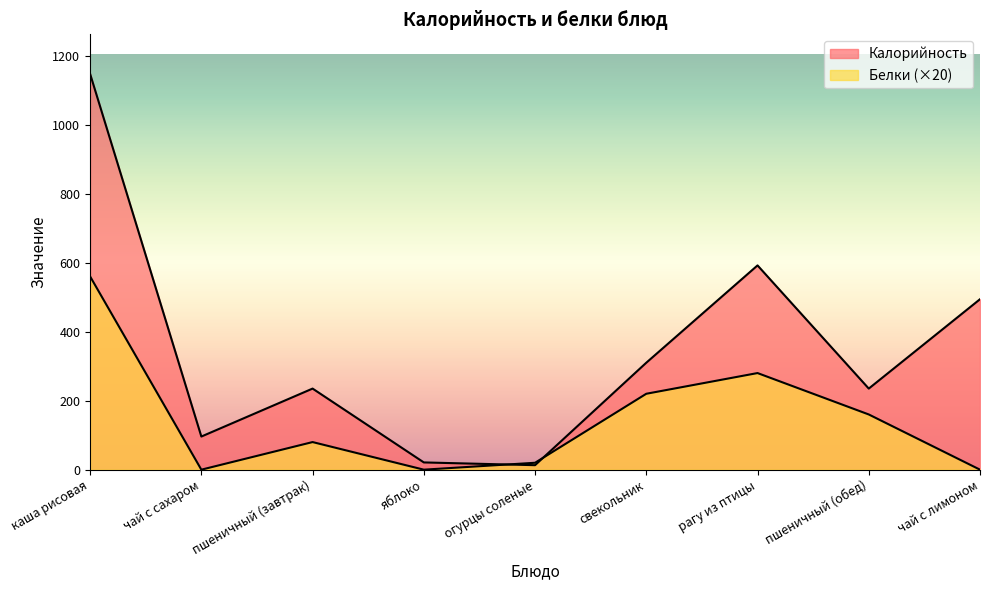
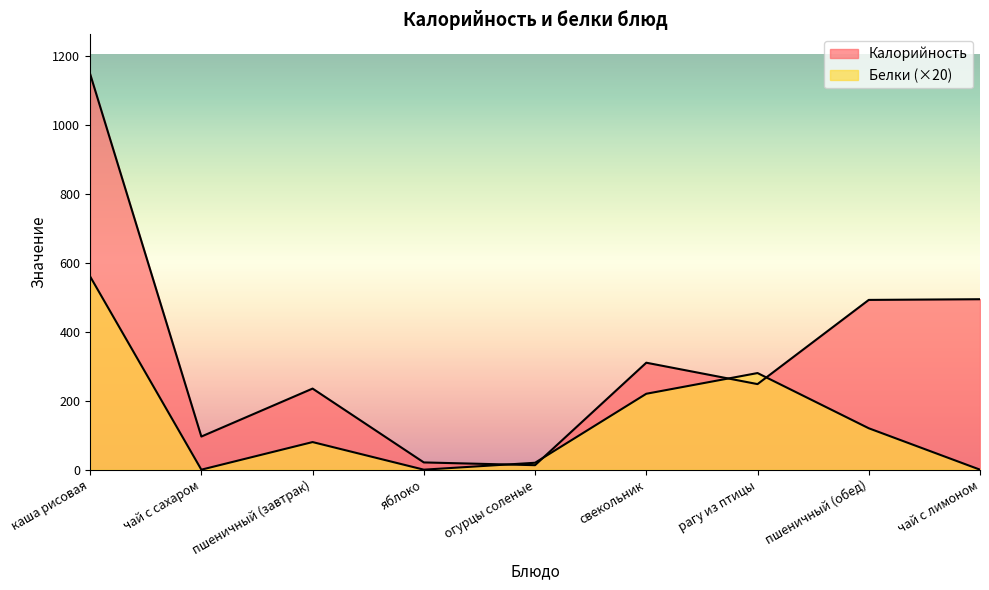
  {
    "Калорийность": {
      "каша рисовая": 1150,
      "чай с сахаром": 100,
      "пшеничный (завтрак)": 240,
      "яблоко": 20,
      "свекольник": 310,
-     "рагу из птицы": 590,
-     "пшеничный (обед)": 240,
+     "рагу из птицы": 250,
+     "пшеничный (обед)": 490,
      "чай с лимоном": 490
    },
    "Белки (×20)": {
      "каша рисовая": 560,
      "чай с сахаром": 0,
      "пшеничный (завтрак)": 80,
      "яблоко": 0,
      "свекольник": 220,
      "рагу из птицы": 280,
-     "пшеничный (обед)": 160,
+     "пшеничный (обед)": 120,
      "чай с лимоном": 0
    }
  }
